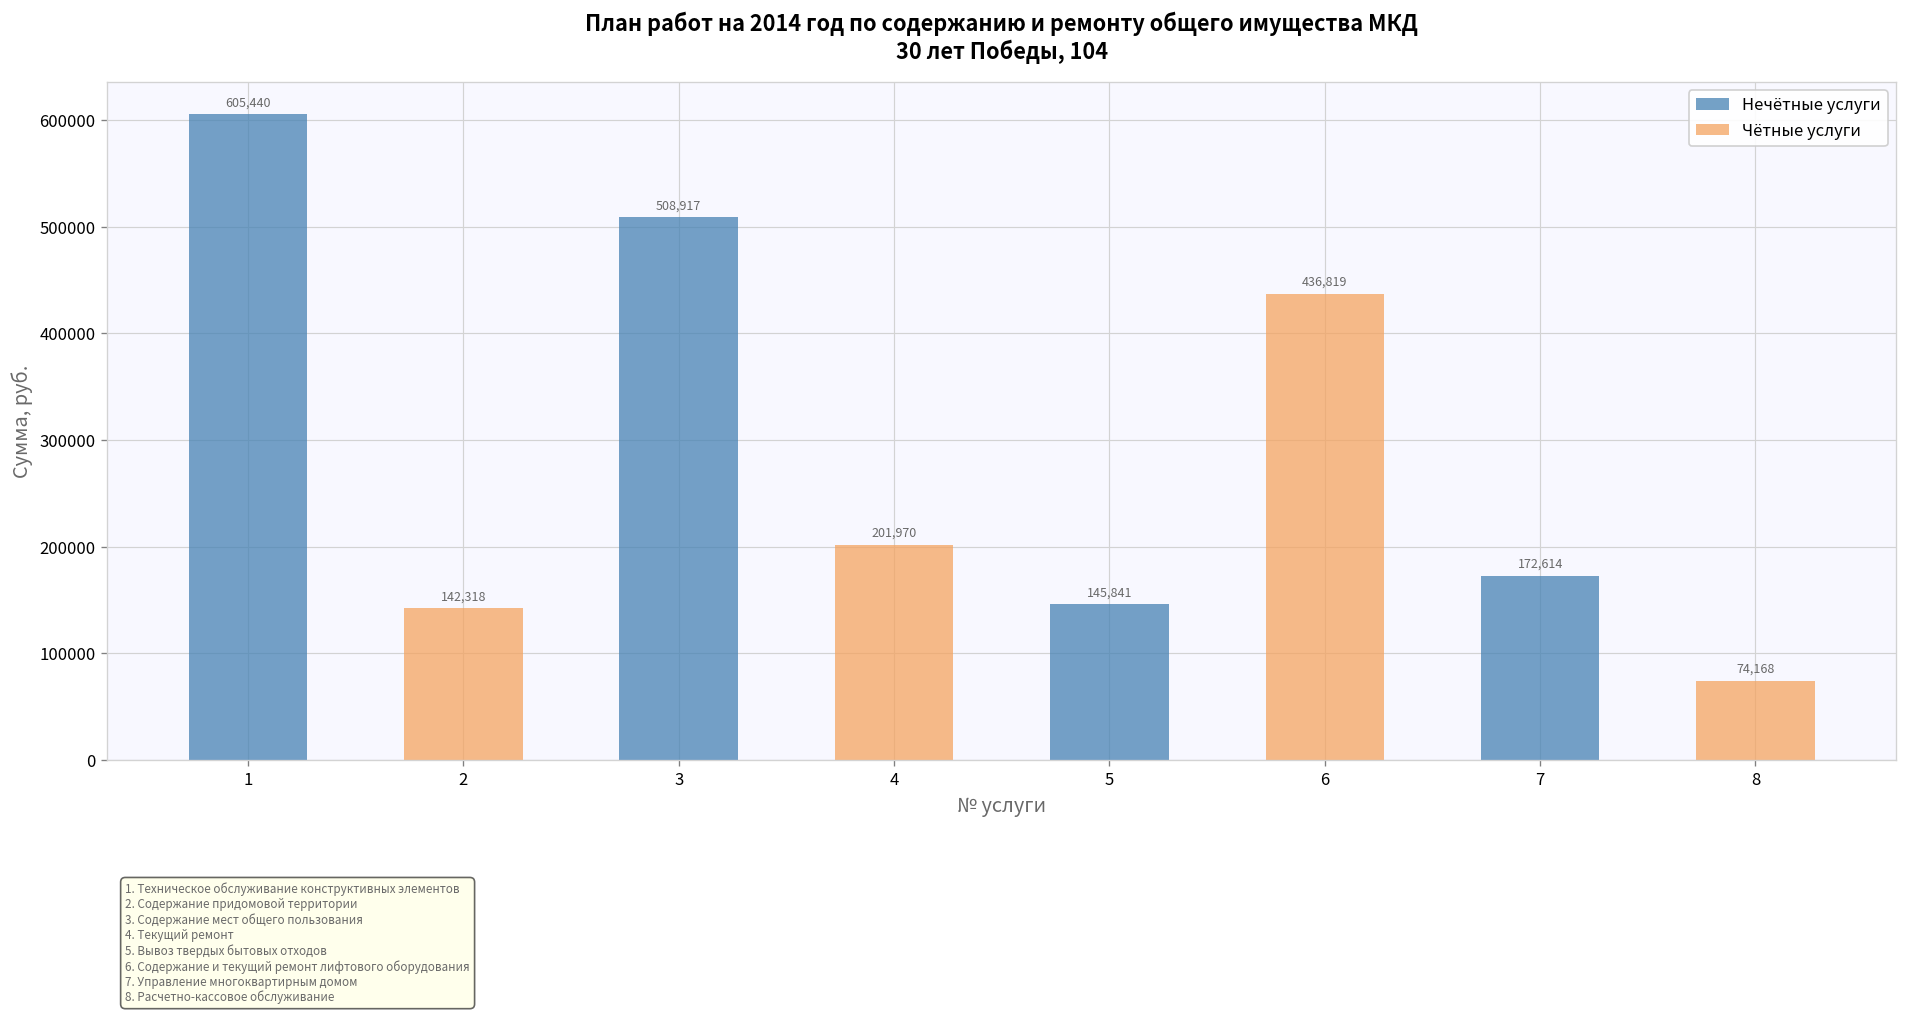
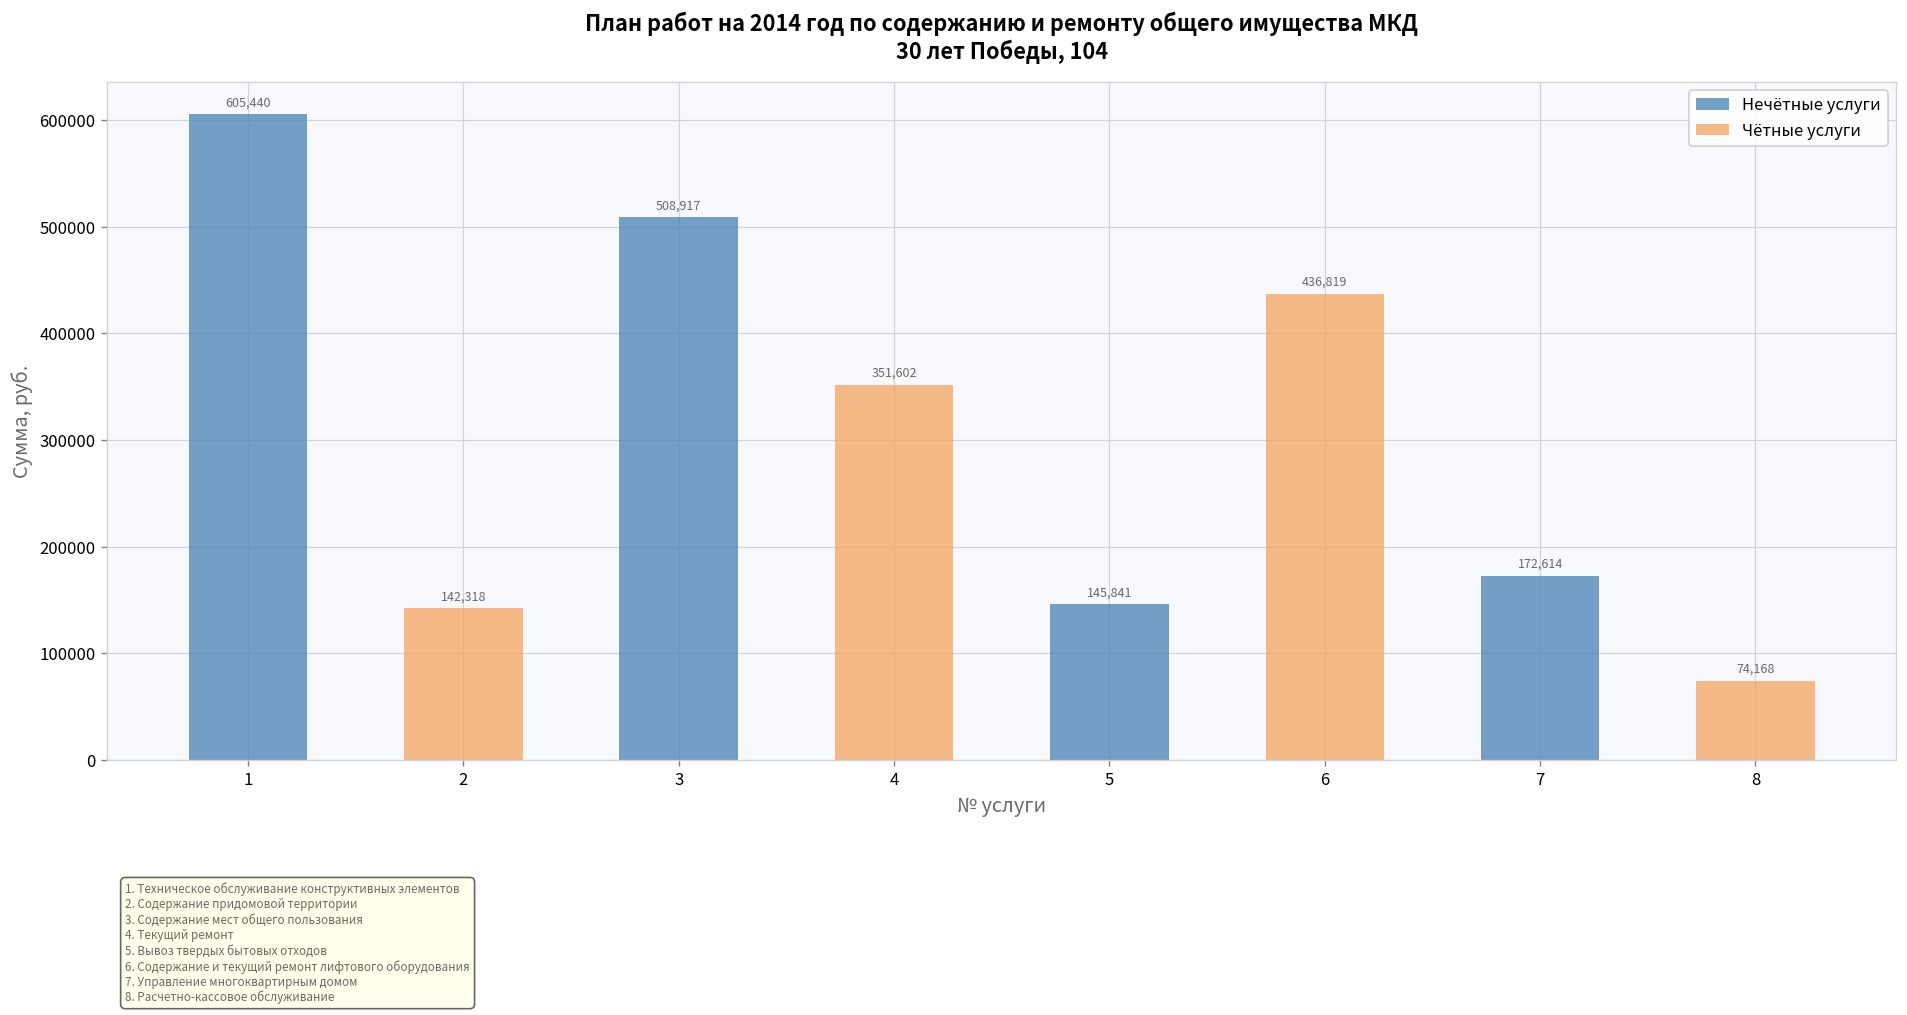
  {
    "1": "605,440",
    "2": "142,318",
    "3": "508,917",
-   "4": "201,970",
+   "4": "351,602",
    "5": "145,841",
    "6": "436,819",
    "7": "172,614",
    "8": "74,168"
  }
